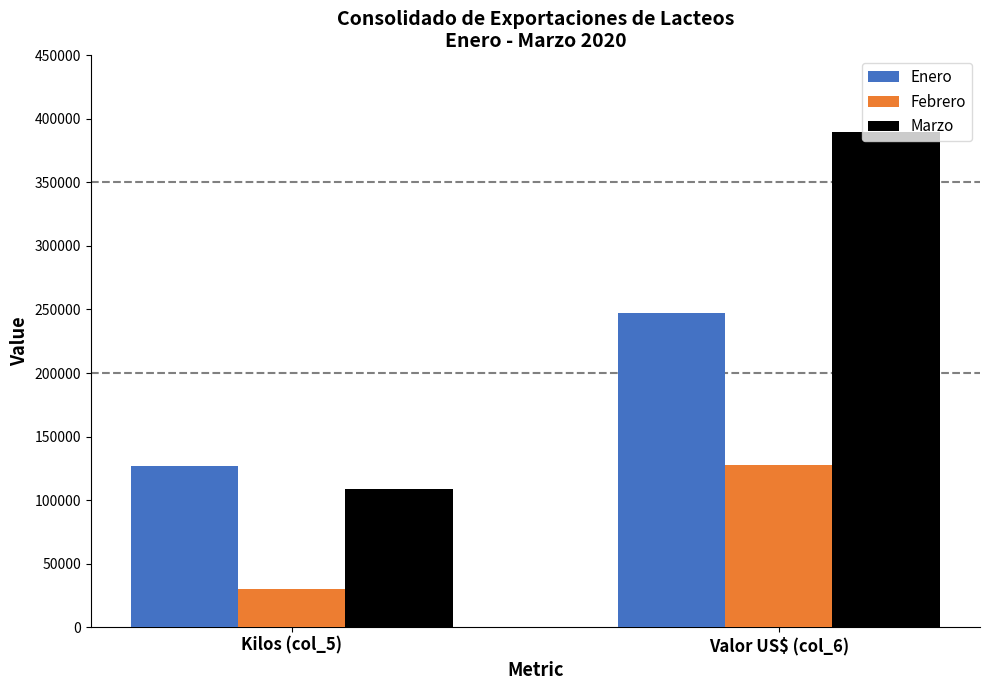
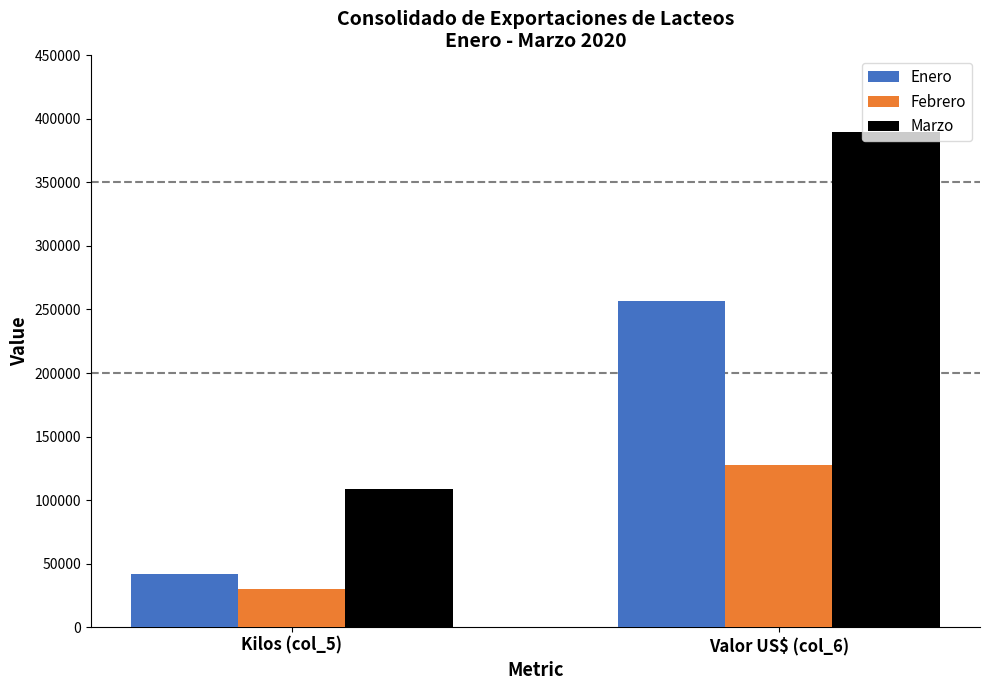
  {
    "Enero": {
-     "Kilos (col_5)": 127000,
-     "Valor US$ (col_6)": 247000
+     "Kilos (col_5)": 42000,
+     "Valor US$ (col_6)": 257000
    },
    "Febrero": {
      "Kilos (col_5)": 30000,
      "Valor US$ (col_6)": 127000
    },
    "Marzo": {
      "Kilos (col_5)": 109000
    }
  }
